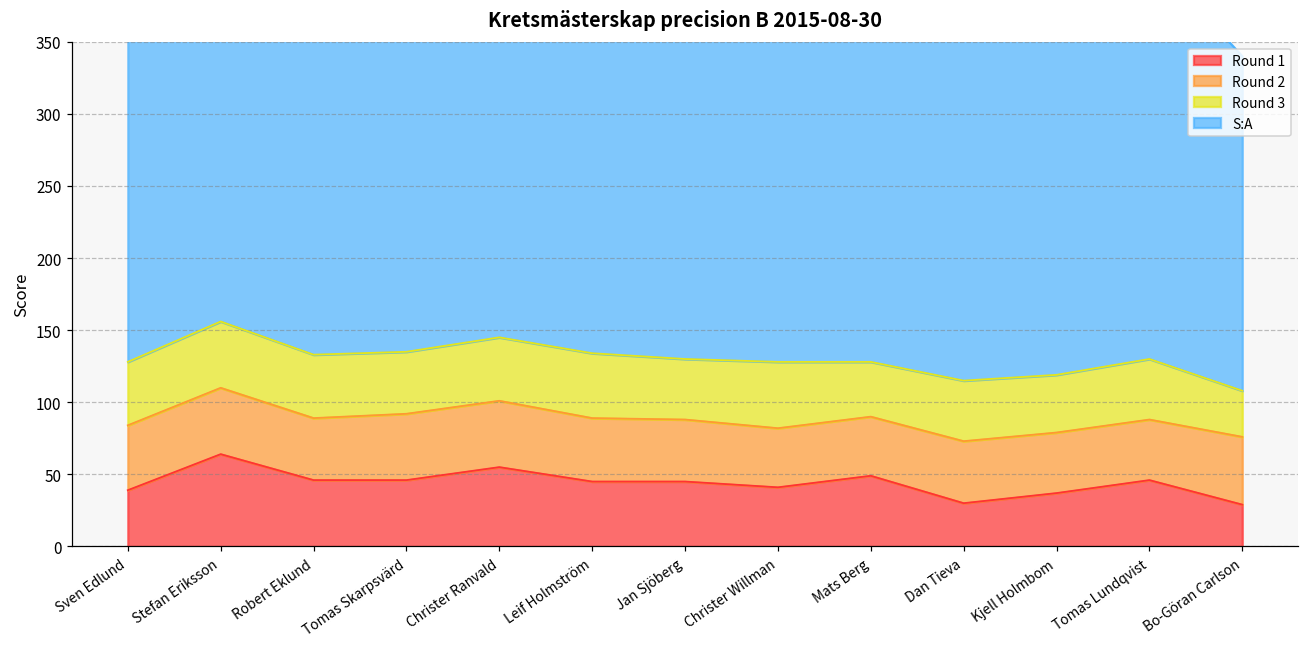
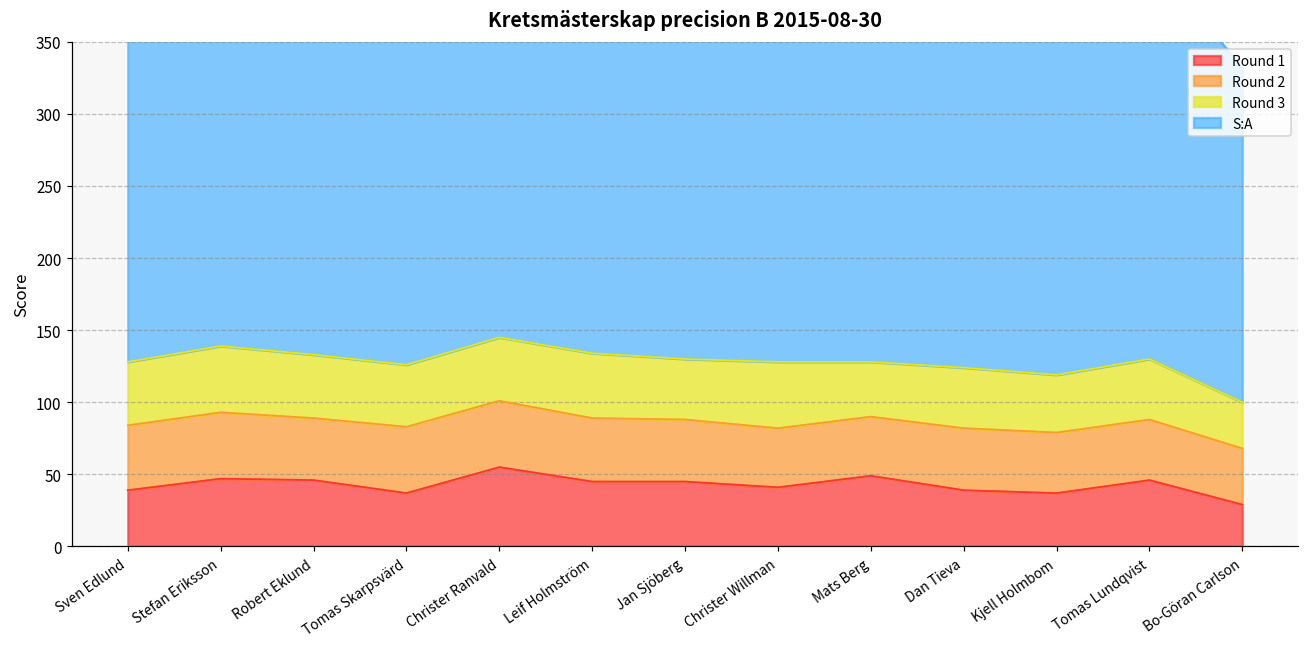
  {
    "Round 1": {
      "Sven Edlund": 39,
-     "Stefan Eriksson": 64,
+     "Stefan Eriksson": 47,
      "Robert Eklund": 46,
-     "Tomas Skarpsvärd": 46,
+     "Tomas Skarpsvärd": 37,
      "Christer Ranvald": 55,
      "Leif Holmström": 45,
      "Jan Sjöberg": 45,
      "Christer Willman": 41,
      "Mats Berg": 49,
-     "Dan Tieva": 30,
+     "Dan Tieva": 39,
      "Kjell Holmbom": 37,
      "Tomas Lundqvist": 46,
      "Bo-Göran Carlson": 29
    },
    "Round 2": {
      "Sven Edlund": 45,
      "Stefan Eriksson": 46,
      "Robert Eklund": 43,
      "Tomas Skarpsvärd": 46,
      "Christer Ranvald": 46,
      "Leif Holmström": 44,
      "Jan Sjöberg": 43,
      "Christer Willman": 41,
      "Mats Berg": 41,
      "Dan Tieva": 43,
      "Kjell Holmbom": 42,
      "Tomas Lundqvist": 42,
-     "Bo-Göran Carlson": 47
+     "Bo-Göran Carlson": 39
    },
    "Round 3": {
      "Sven Edlund": 44,
      "Stefan Eriksson": 46,
      "Robert Eklund": 44,
      "Tomas Skarpsvärd": 43,
      "Christer Ranvald": 44,
      "Leif Holmström": 45,
      "Jan Sjöberg": 42,
      "Christer Willman": 46,
      "Mats Berg": 38,
      "Dan Tieva": 42,
      "Kjell Holmbom": 40,
      "Tomas Lundqvist": 42,
      "Bo-Göran Carlson": 32
    }
  }
